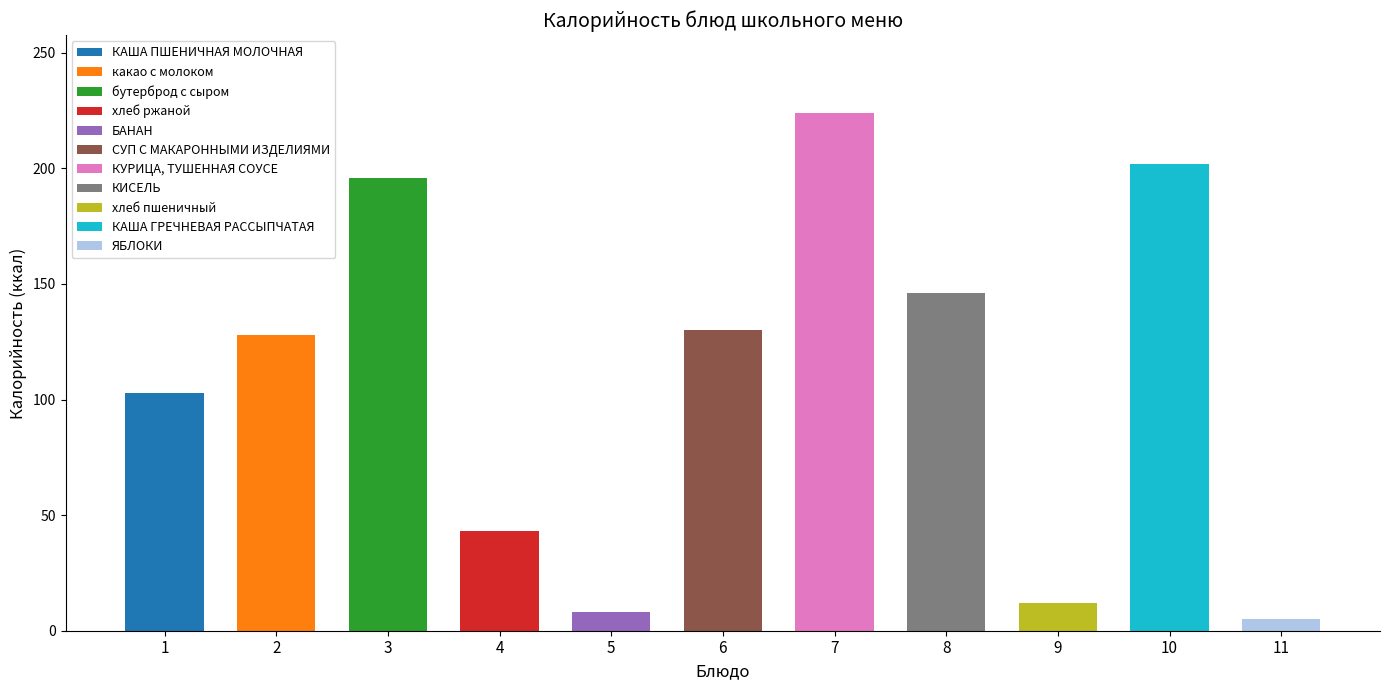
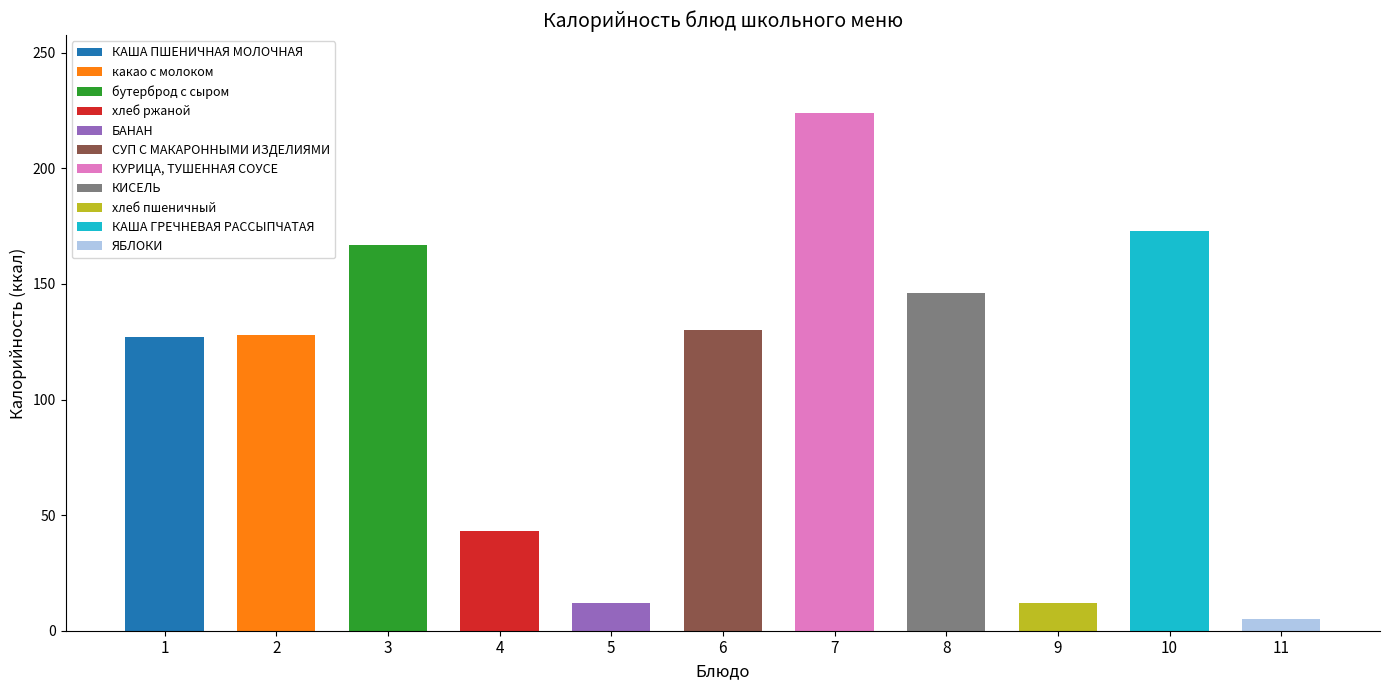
  {
-   "1": 103,
+   "1": 127,
    "2": 128,
-   "3": 196,
+   "3": 167,
    "4": 43,
-   "5": 8,
+   "5": 12,
    "6": 130,
    "7": 224,
    "8": 146,
    "9": 12,
-   "10": 202,
+   "10": 173,
    "11": 5
  }
